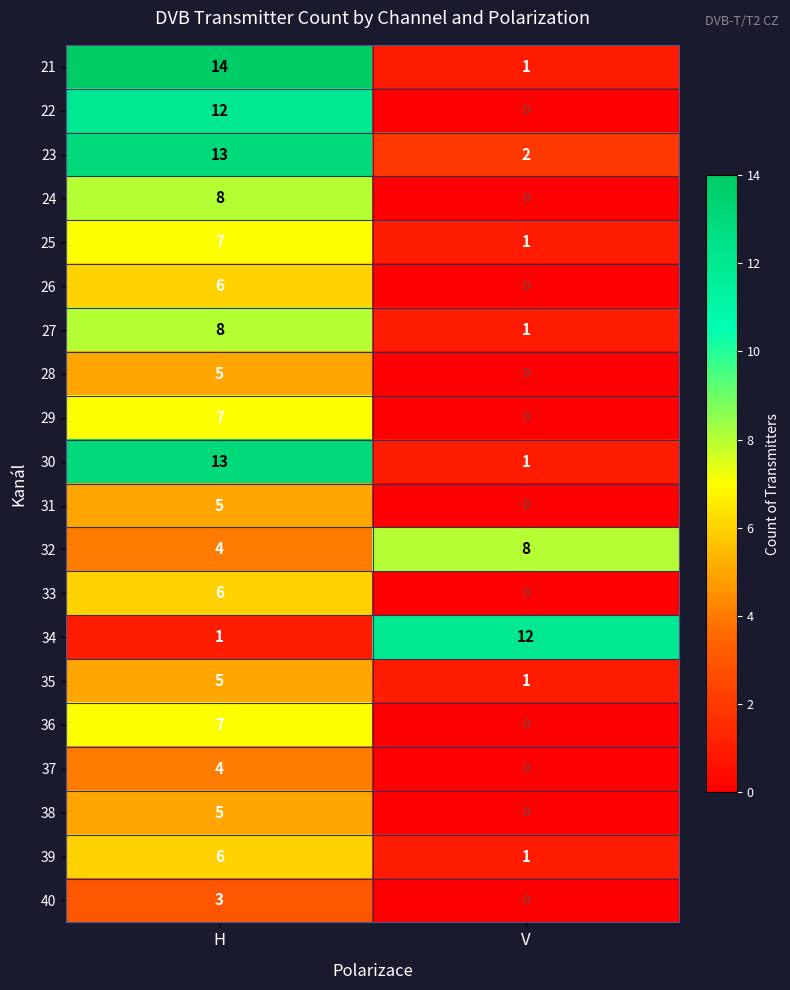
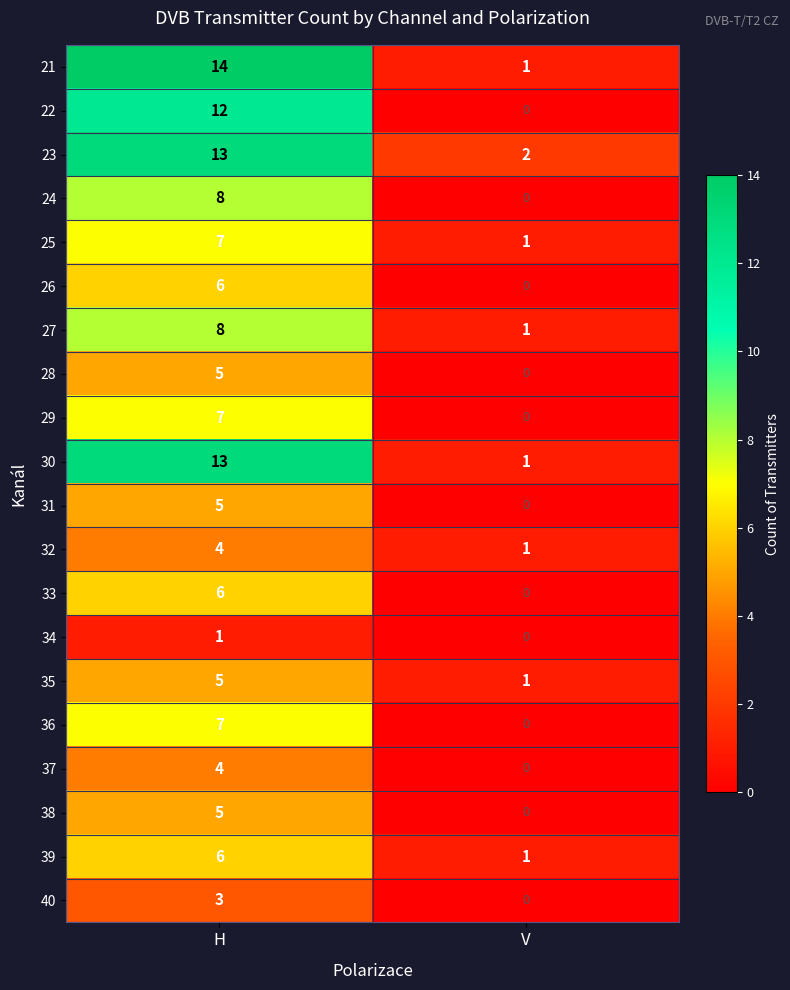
  {
    "21": {
      "H": 14,
      "V": 1
    },
    "22": {
      "H": 12,
      "V": 0
    },
    "23": {
      "H": 13,
      "V": 2
    },
    "24": {
      "H": 8,
      "V": 0
    },
    "25": {
      "H": 7,
      "V": 1
    },
    "26": {
      "H": 6,
      "V": 0
    },
    "27": {
      "H": 8,
      "V": 1
    },
    "28": {
      "H": 5,
      "V": 0
    },
    "29": {
      "H": 7,
      "V": 0
    },
    "30": {
      "H": 13,
      "V": 1
    },
    "31": {
      "H": 5,
      "V": 0
    },
    "32": {
      "H": 4,
-     "V": 8
+     "V": 1
    },
    "33": {
      "H": 6,
      "V": 0
    },
    "34": {
      "H": 1,
-     "V": 12
+     "V": 0
    },
    "35": {
      "H": 5,
      "V": 1
    },
    "36": {
      "H": 7,
      "V": 0
    },
    "37": {
      "H": 4,
      "V": 0
    },
    "38": {
      "H": 5,
      "V": 0
    },
    "39": {
      "H": 6,
      "V": 1
    },
    "40": {
      "H": 3,
      "V": 0
    }
  }
